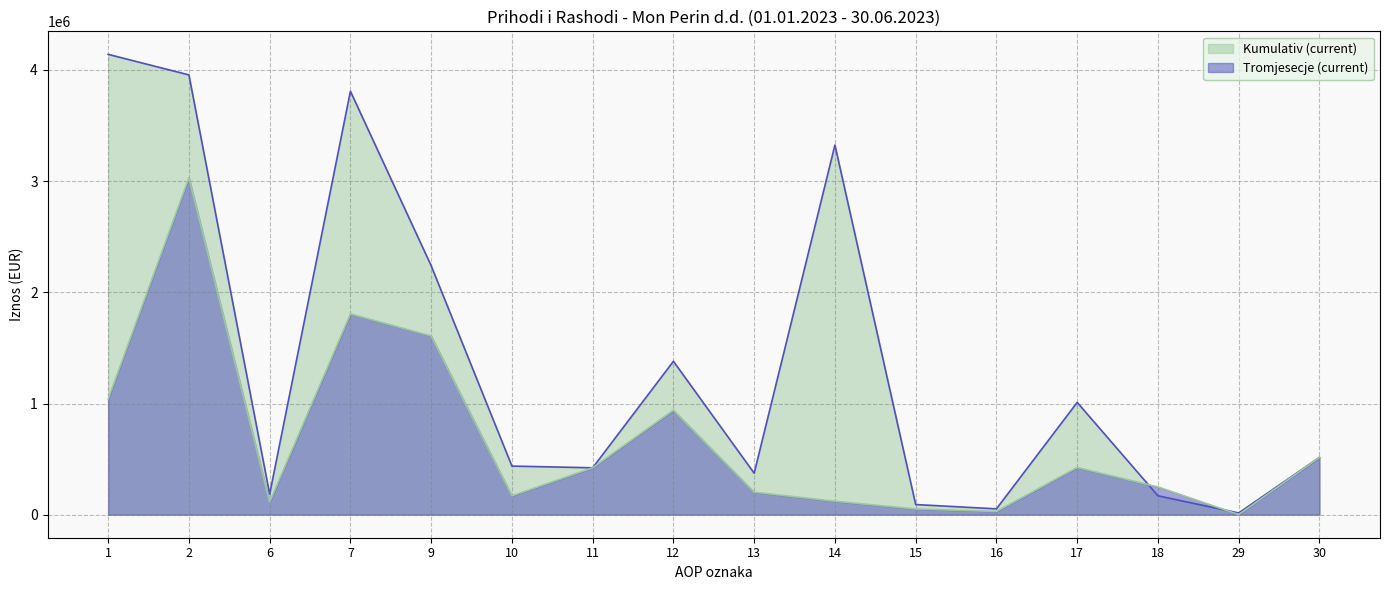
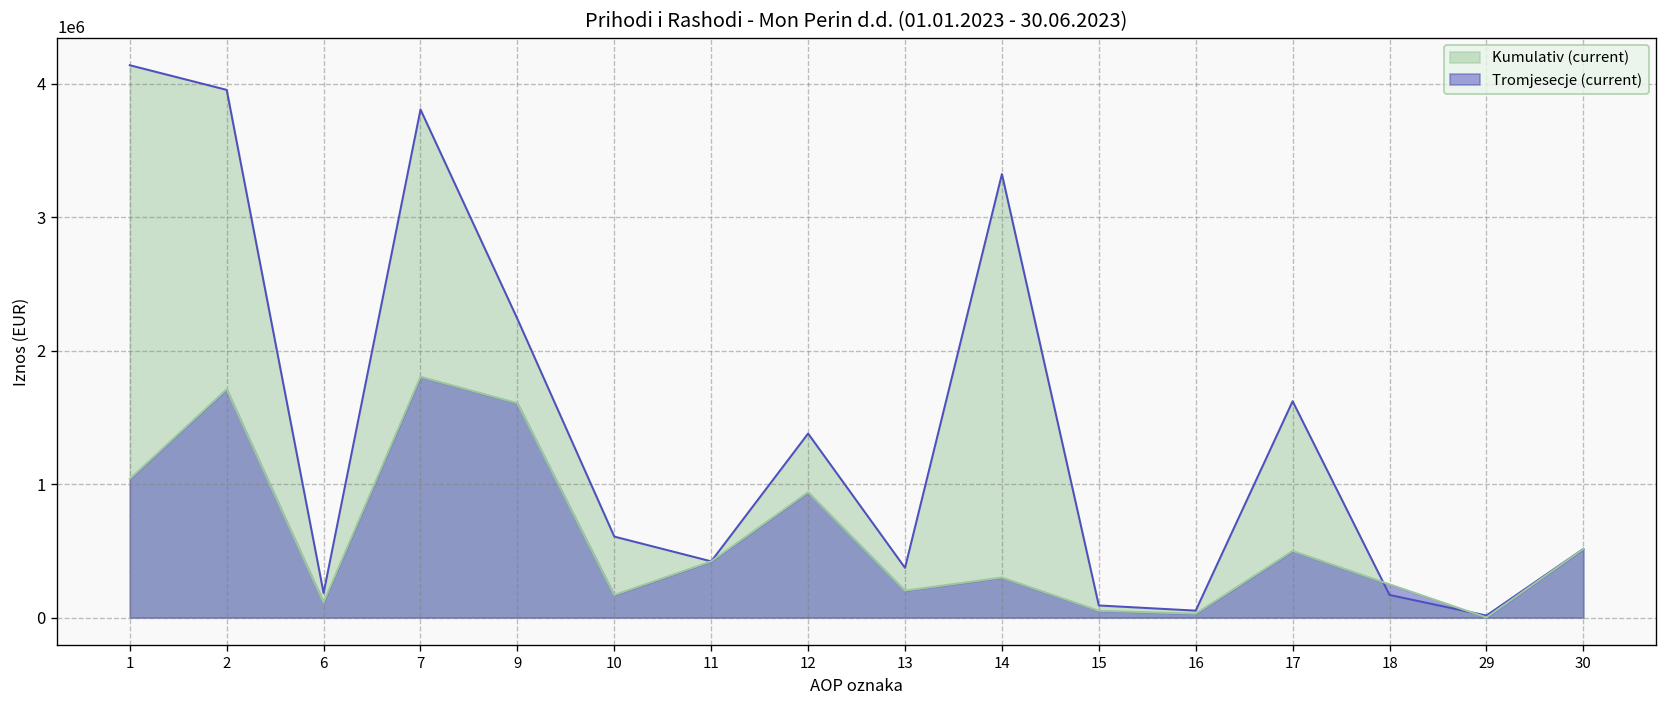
  {
    "Kumulativ (current)": {
      "1": 4140000,
      "2": 3960000,
      "6": 180000,
      "7": 3810000,
      "9": 2240000,
-     "10": 440000,
+     "10": 610000,
      "12": 1380000,
      "13": 370000,
      "14": 3320000,
      "15": 90000,
      "16": 50000,
-     "17": 1010000,
+     "17": 1620000,
      "18": 170000
    },
    "Tromjesecje (current)": {
      "1": 1040000,
-     "2": 3030000,
+     "2": 1710000,
      "6": 110000,
      "7": 1810000,
      "9": 1610000,
      "10": 170000,
      "12": 940000,
      "13": 200000,
-     "14": 120000,
+     "14": 300000,
      "15": 50000,
      "16": 30000,
-     "17": 420000,
+     "17": 500000,
      "18": 250000
    }
  }
